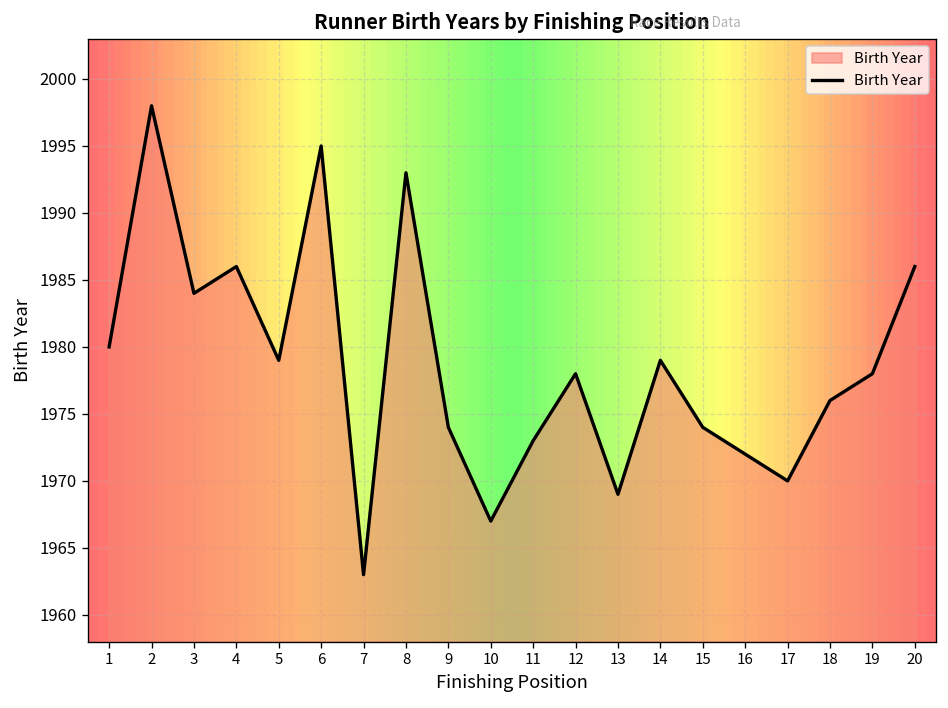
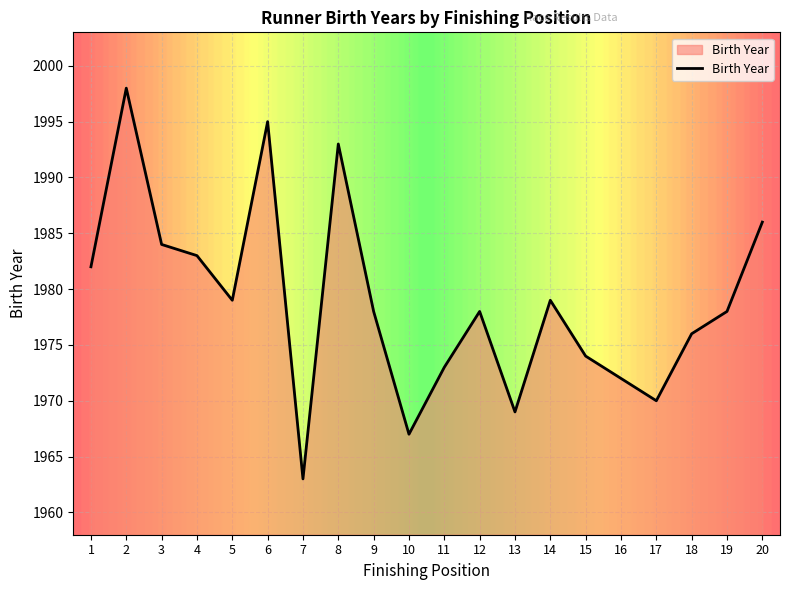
  {
-   "1": 1980,
+   "1": 1982,
    "2": 1998,
    "3": 1984,
-   "4": 1986,
+   "4": 1983,
    "5": 1979,
    "6": 1995,
    "7": 1963,
    "8": 1993,
-   "9": 1974,
+   "9": 1978,
    "10": 1967,
    "11": 1973,
    "12": 1978,
    "13": 1969,
    "14": 1979,
    "15": 1974,
    "16": 1972,
    "17": 1970,
    "18": 1976,
    "19": 1978,
    "20": 1986
  }
